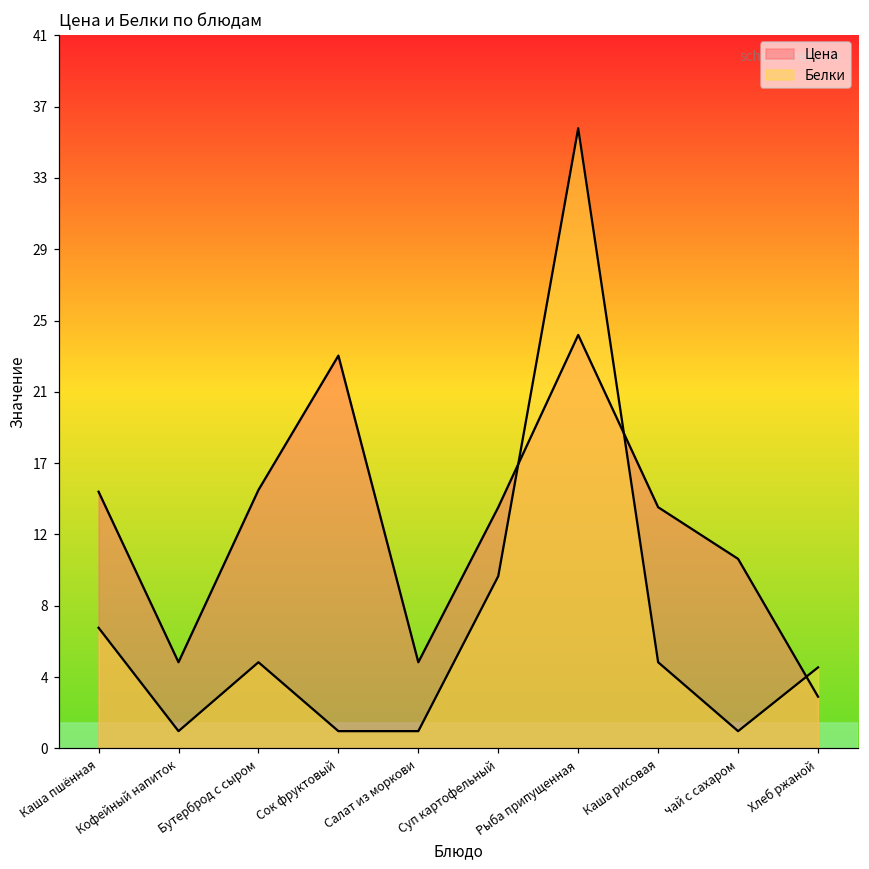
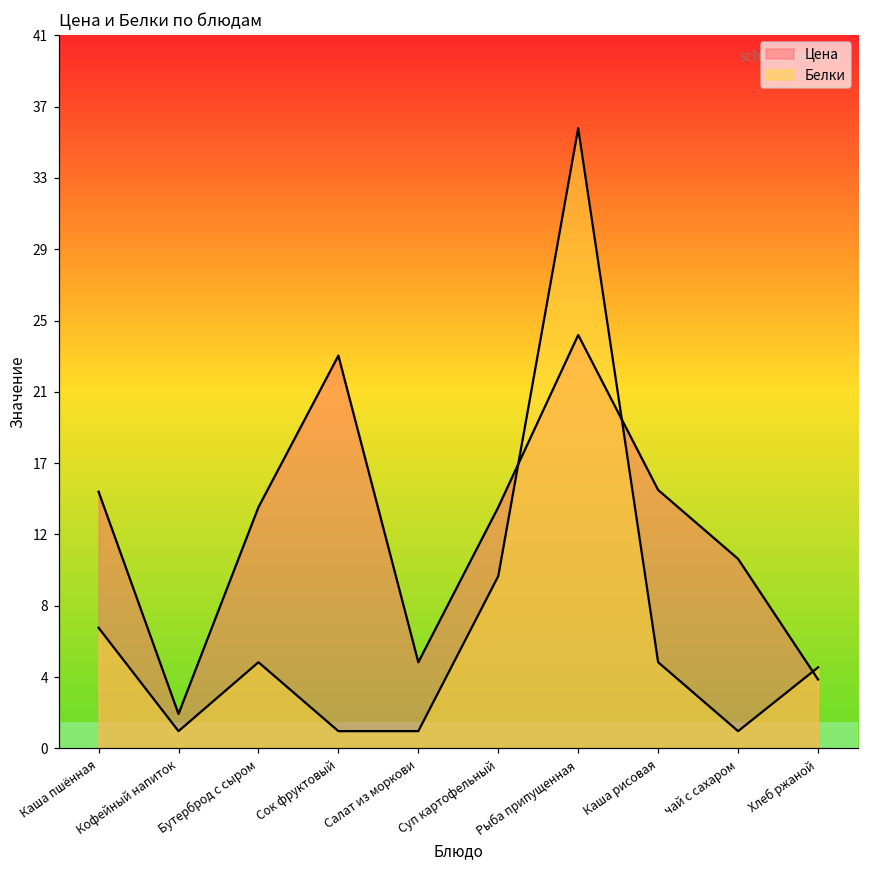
  {
    "Цена": {
      "Каша пшённая": 15,
-     "Кофейный напиток": 5,
-     "Бутерброд с сыром": 15,
+     "Кофейный напиток": 2,
+     "Бутерброд с сыром": 14,
      "Сок фруктовый": 22.8,
      "Салат из моркови": 5,
      "Суп картофельный": 14,
      "Рыба припущенная": 24,
-     "Каша рисовая": 14,
+     "Каша рисовая": 15,
      "чай с сахаром": 11,
-     "Хлеб ржаной": 3
+     "Хлеб ржаной": 4
    },
    "Белки": {
      "Каша пшённая": 7,
      "Бутерброд с сыром": 5,
      "Суп картофельный": 10,
      "Рыба припущенная": 36,
      "Каша рисовая": 5,
      "Хлеб ржаной": 4.7
    }
  }
